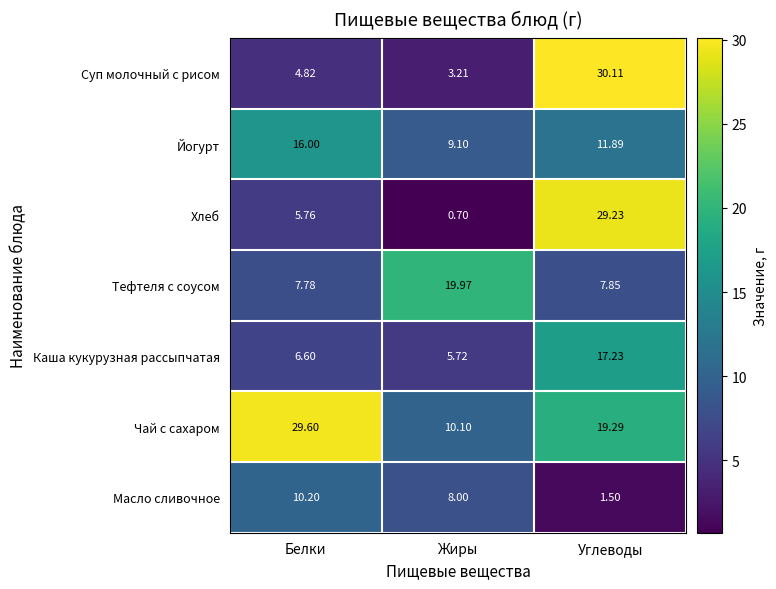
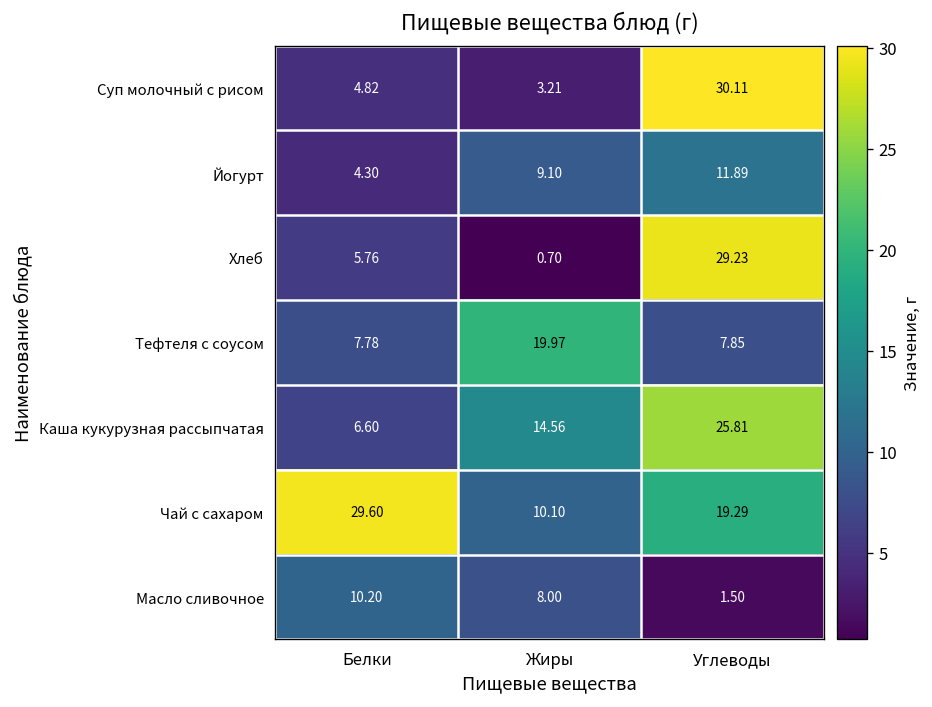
  {
    "Суп молочный с рисом": {
      "Белки": 4.82,
      "Жиры": 3.21,
      "Углеводы": 30.11
    },
    "Йогурт": {
-     "Белки": 16.00,
+     "Белки": 4.30,
      "Жиры": 9.10,
      "Углеводы": 11.89
    },
    "Хлеб": {
      "Белки": 5.76,
      "Жиры": 0.70,
      "Углеводы": 29.23
    },
    "Тефтеля с соусом": {
      "Белки": 7.78,
      "Жиры": 19.97,
      "Углеводы": 7.85
    },
    "Каша кукурузная рассыпчатая": {
      "Белки": 6.60,
-     "Жиры": 5.72,
-     "Углеводы": 17.23
+     "Жиры": 14.56,
+     "Углеводы": 25.81
    },
    "Чай с сахаром": {
      "Белки": 29.60,
      "Жиры": 10.10,
      "Углеводы": 19.29
    },
    "Масло сливочное": {
      "Белки": 10.20,
      "Жиры": 8.00,
      "Углеводы": 1.50
    }
  }
